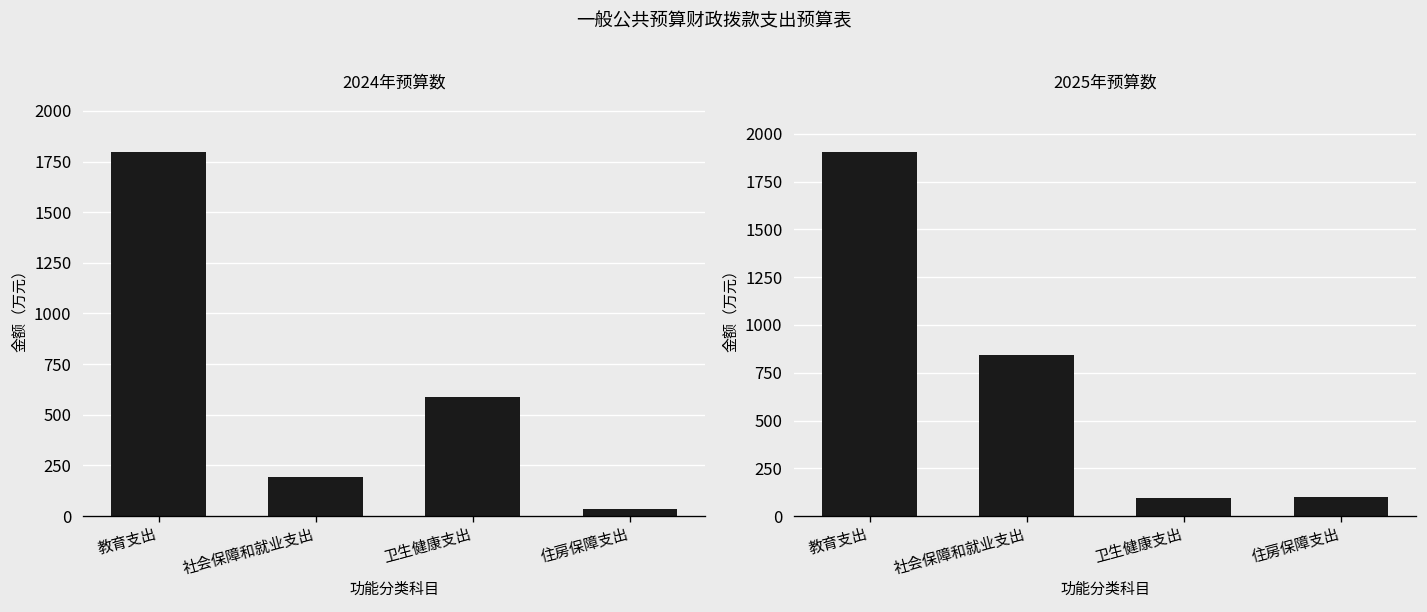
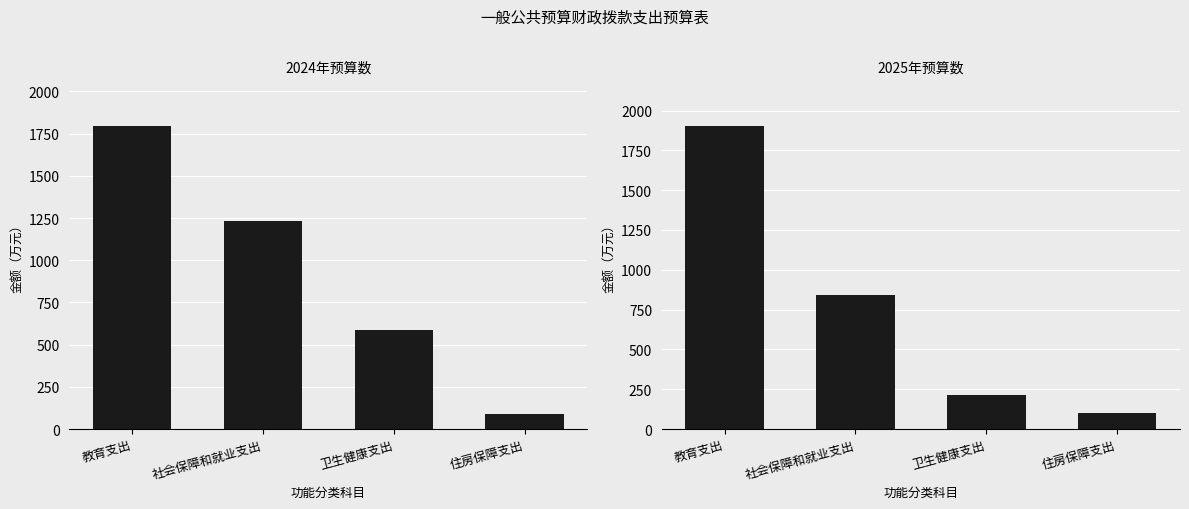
  {
    "2024年预算数": {
      "教育支出": 1800,
-     "社会保障和就业支出": 190,
+     "社会保障和就业支出": 1230,
      "卫生健康支出": 590,
-     "住房保障支出": 30
+     "住房保障支出": 90
    },
    "2025年预算数": {
      "教育支出": 1900,
      "社会保障和就业支出": 840,
-     "卫生健康支出": 100,
+     "卫生健康支出": 210,
      "住房保障支出": 100
    }
  }
